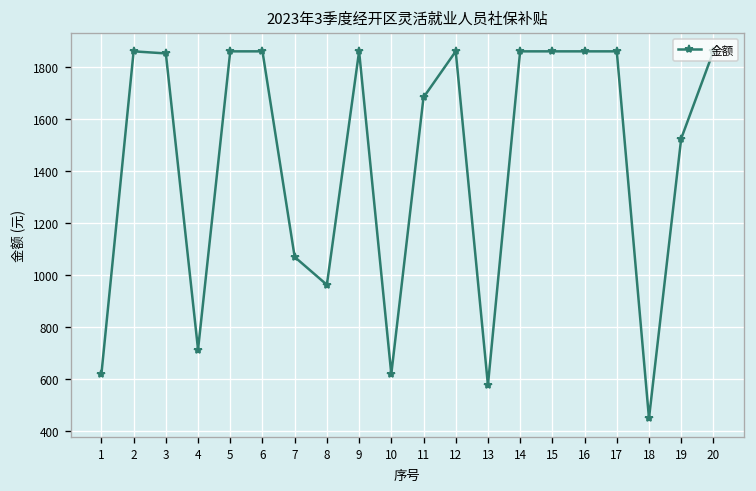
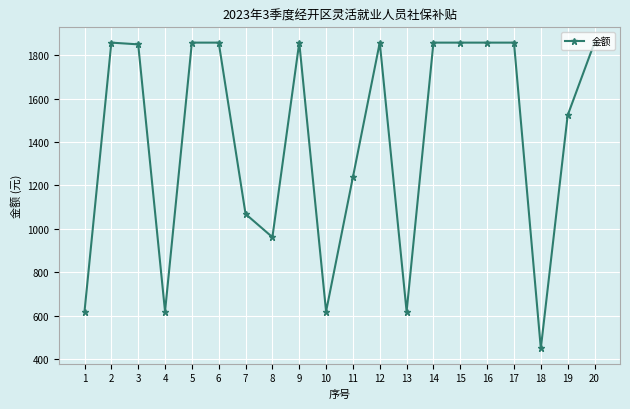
  {
    "1": 620,
    "2": 1860,
    "3": 1850,
-   "4": 710,
+   "4": 620,
    "5": 1860,
    "6": 1860,
    "7": 1070,
    "8": 960,
    "9": 1860,
    "10": 620,
-   "11": 1680,
+   "11": 1240,
    "12": 1860,
-   "13": 580,
+   "13": 620,
    "14": 1860,
    "15": 1860,
    "16": 1860,
    "17": 1860,
    "18": 450,
    "19": 1520
  }
